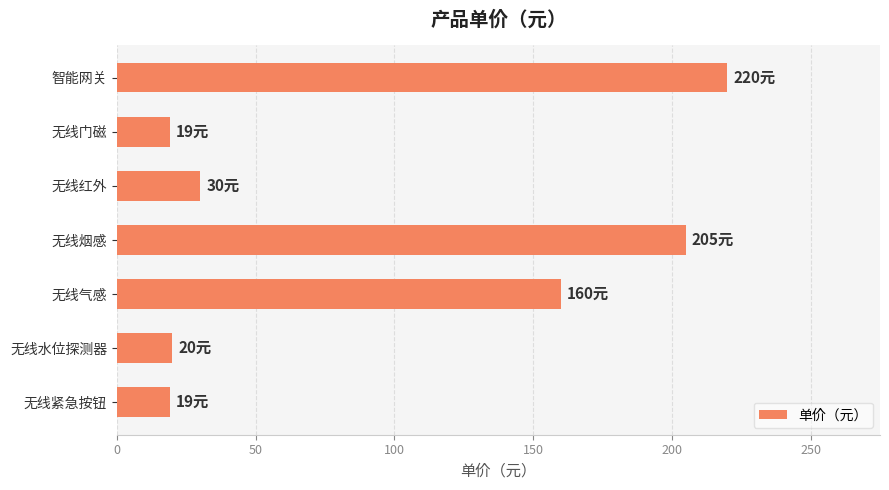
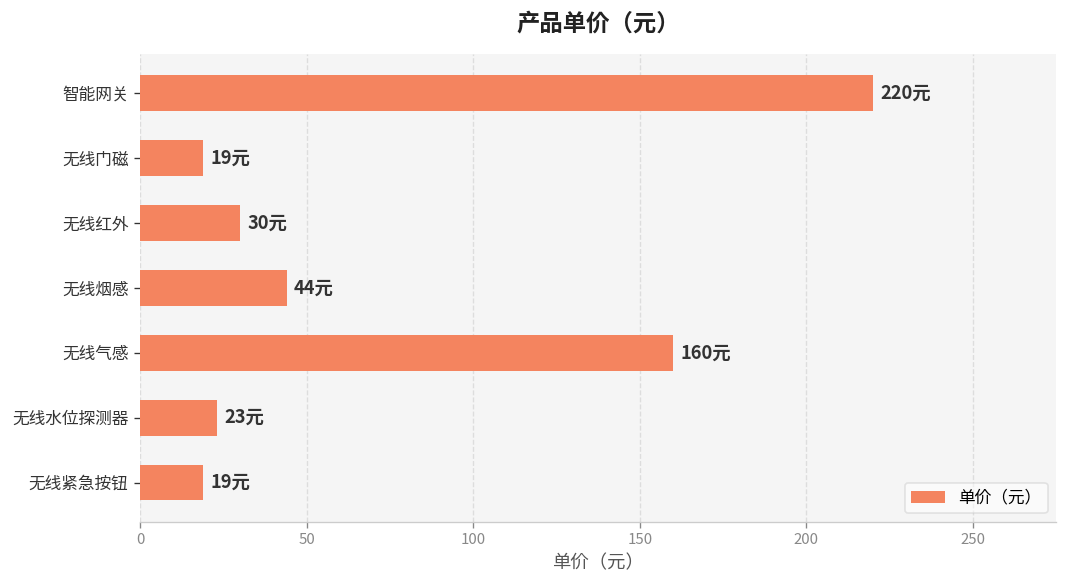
  {
    "智能网关": "220元",
    "无线门磁": "19元",
    "无线红外": "30元",
-   "无线烟感": "205元",
+   "无线烟感": "44元",
    "无线气感": "160元",
-   "无线水位探测器": "20元",
+   "无线水位探测器": "23元",
    "无线紧急按钮": "19元"
  }
